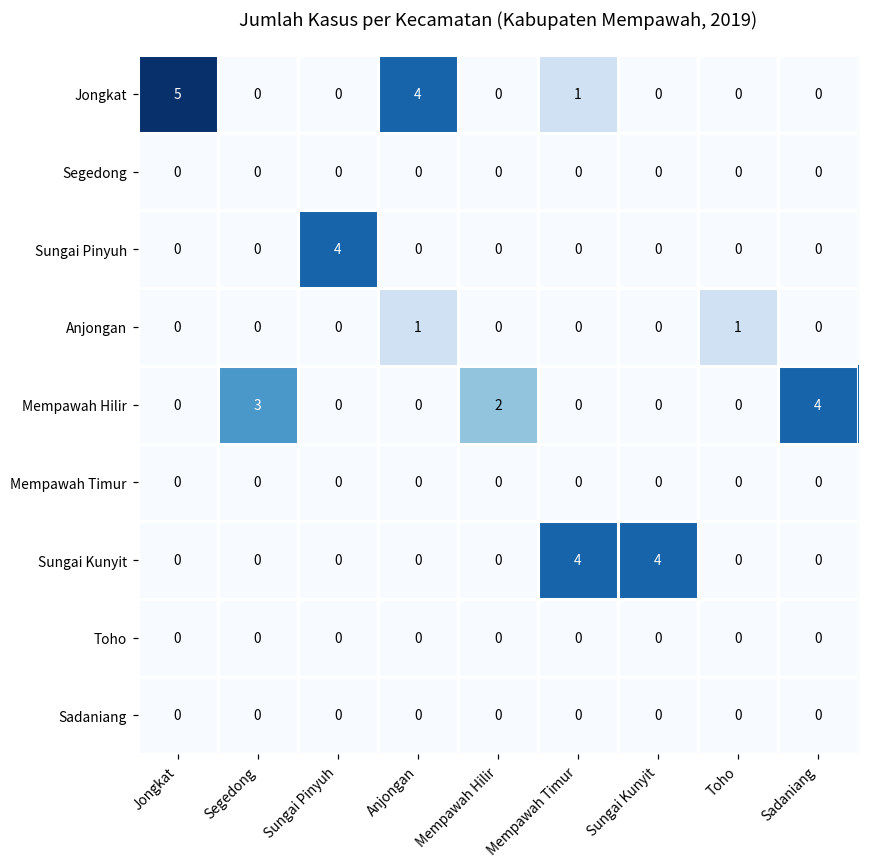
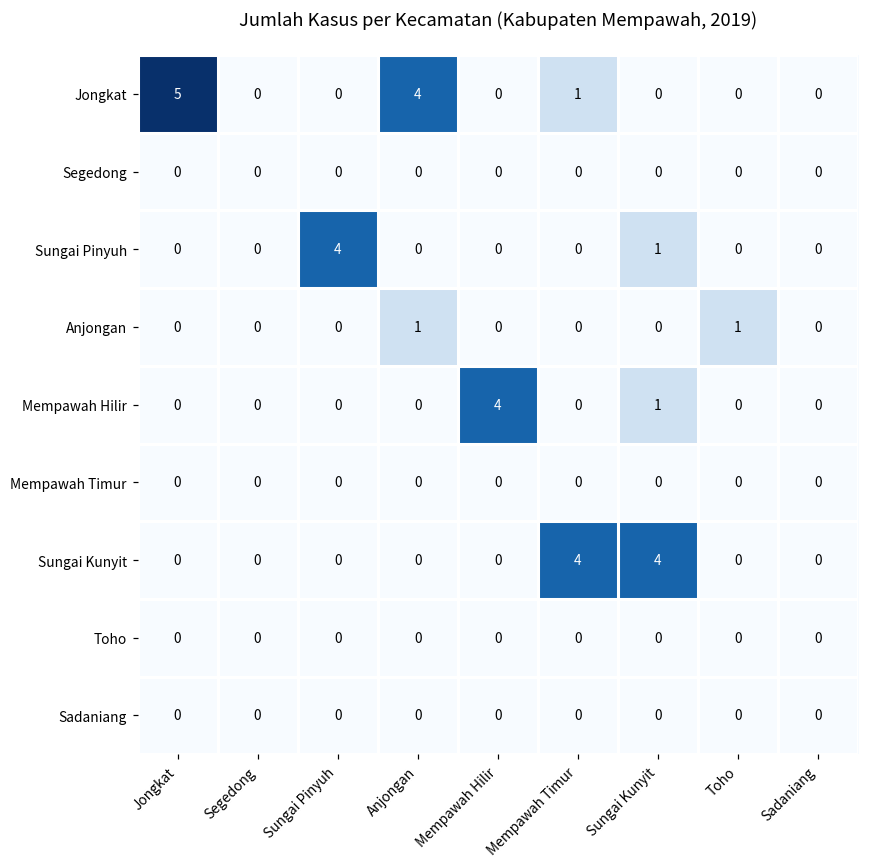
  {
    "Jongkat": {
      "Jongkat": 5,
      "Segedong": 0,
      "Sungai Pinyuh": 0,
      "Anjongan": 4,
      "Mempawah Hilir": 0,
      "Mempawah Timur": 1,
      "Sungai Kunyit": 0,
      "Toho": 0,
      "Sadaniang": 0
    },
    "Segedong": {
      "Jongkat": 0,
      "Segedong": 0,
      "Sungai Pinyuh": 0,
      "Anjongan": 0,
      "Mempawah Hilir": 0,
      "Mempawah Timur": 0,
      "Sungai Kunyit": 0,
      "Toho": 0,
      "Sadaniang": 0
    },
    "Sungai Pinyuh": {
      "Jongkat": 0,
      "Segedong": 0,
      "Sungai Pinyuh": 4,
      "Anjongan": 0,
      "Mempawah Hilir": 0,
      "Mempawah Timur": 0,
-     "Sungai Kunyit": 0,
+     "Sungai Kunyit": 1,
      "Toho": 0,
      "Sadaniang": 0
    },
    "Anjongan": {
      "Jongkat": 0,
      "Segedong": 0,
      "Sungai Pinyuh": 0,
      "Anjongan": 1,
      "Mempawah Hilir": 0,
      "Mempawah Timur": 0,
      "Sungai Kunyit": 0,
      "Toho": 1,
      "Sadaniang": 0
    },
    "Mempawah Hilir": {
      "Jongkat": 0,
-     "Segedong": 3,
+     "Segedong": 0,
      "Sungai Pinyuh": 0,
      "Anjongan": 0,
-     "Mempawah Hilir": 2,
+     "Mempawah Hilir": 4,
      "Mempawah Timur": 0,
-     "Sungai Kunyit": 0,
+     "Sungai Kunyit": 1,
      "Toho": 0,
-     "Sadaniang": 4
+     "Sadaniang": 0
    },
    "Mempawah Timur": {
      "Jongkat": 0,
      "Segedong": 0,
      "Sungai Pinyuh": 0,
      "Anjongan": 0,
      "Mempawah Hilir": 0,
      "Mempawah Timur": 0,
      "Sungai Kunyit": 0,
      "Toho": 0,
      "Sadaniang": 0
    },
    "Sungai Kunyit": {
      "Jongkat": 0,
      "Segedong": 0,
      "Sungai Pinyuh": 0,
      "Anjongan": 0,
      "Mempawah Hilir": 0,
      "Mempawah Timur": 4,
      "Sungai Kunyit": 4,
      "Toho": 0,
      "Sadaniang": 0
    },
    "Toho": {
      "Jongkat": 0,
      "Segedong": 0,
      "Sungai Pinyuh": 0,
      "Anjongan": 0,
      "Mempawah Hilir": 0,
      "Mempawah Timur": 0,
      "Sungai Kunyit": 0,
      "Toho": 0,
      "Sadaniang": 0
    },
    "Sadaniang": {
      "Jongkat": 0,
      "Segedong": 0,
      "Sungai Pinyuh": 0,
      "Anjongan": 0,
      "Mempawah Hilir": 0,
      "Mempawah Timur": 0,
      "Sungai Kunyit": 0,
      "Toho": 0,
      "Sadaniang": 0
    }
  }
